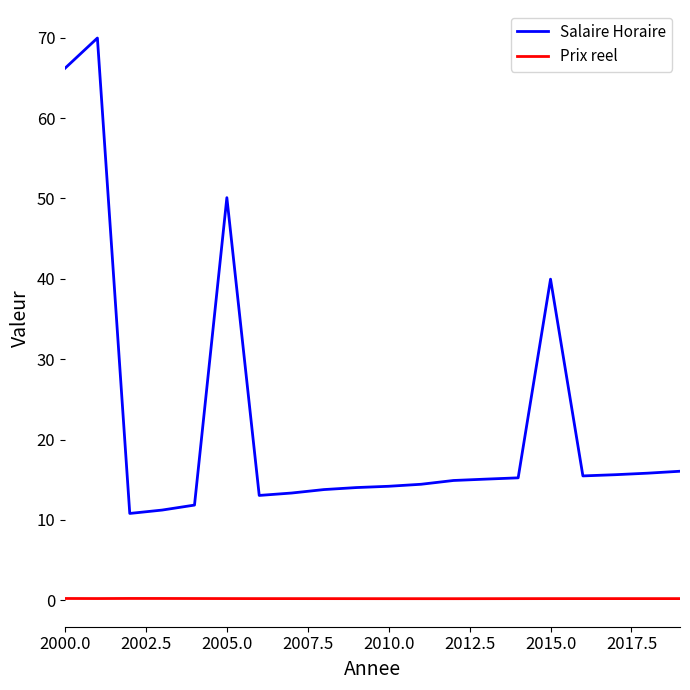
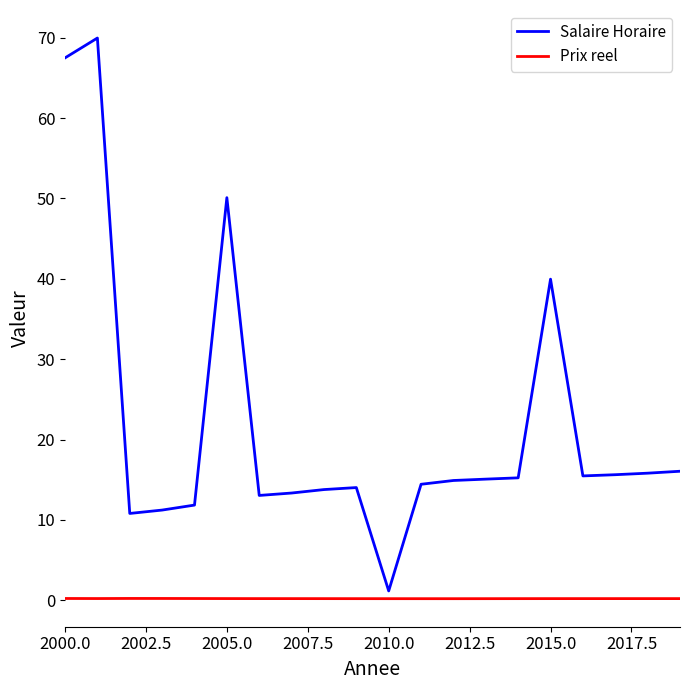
  {
    "Salaire Horaire": {
-     "2000.0": 66,
+     "2000.0": 67,
      "2005.0": 50,
-     "2010.0": 14,
+     "2010.0": 1,
      "2015.0": 40
    },
    "Prix reel": {
      "2000.0": 0,
      "2005.0": 0,
      "2010.0": 0,
      "2015.0": 0
    }
  }
